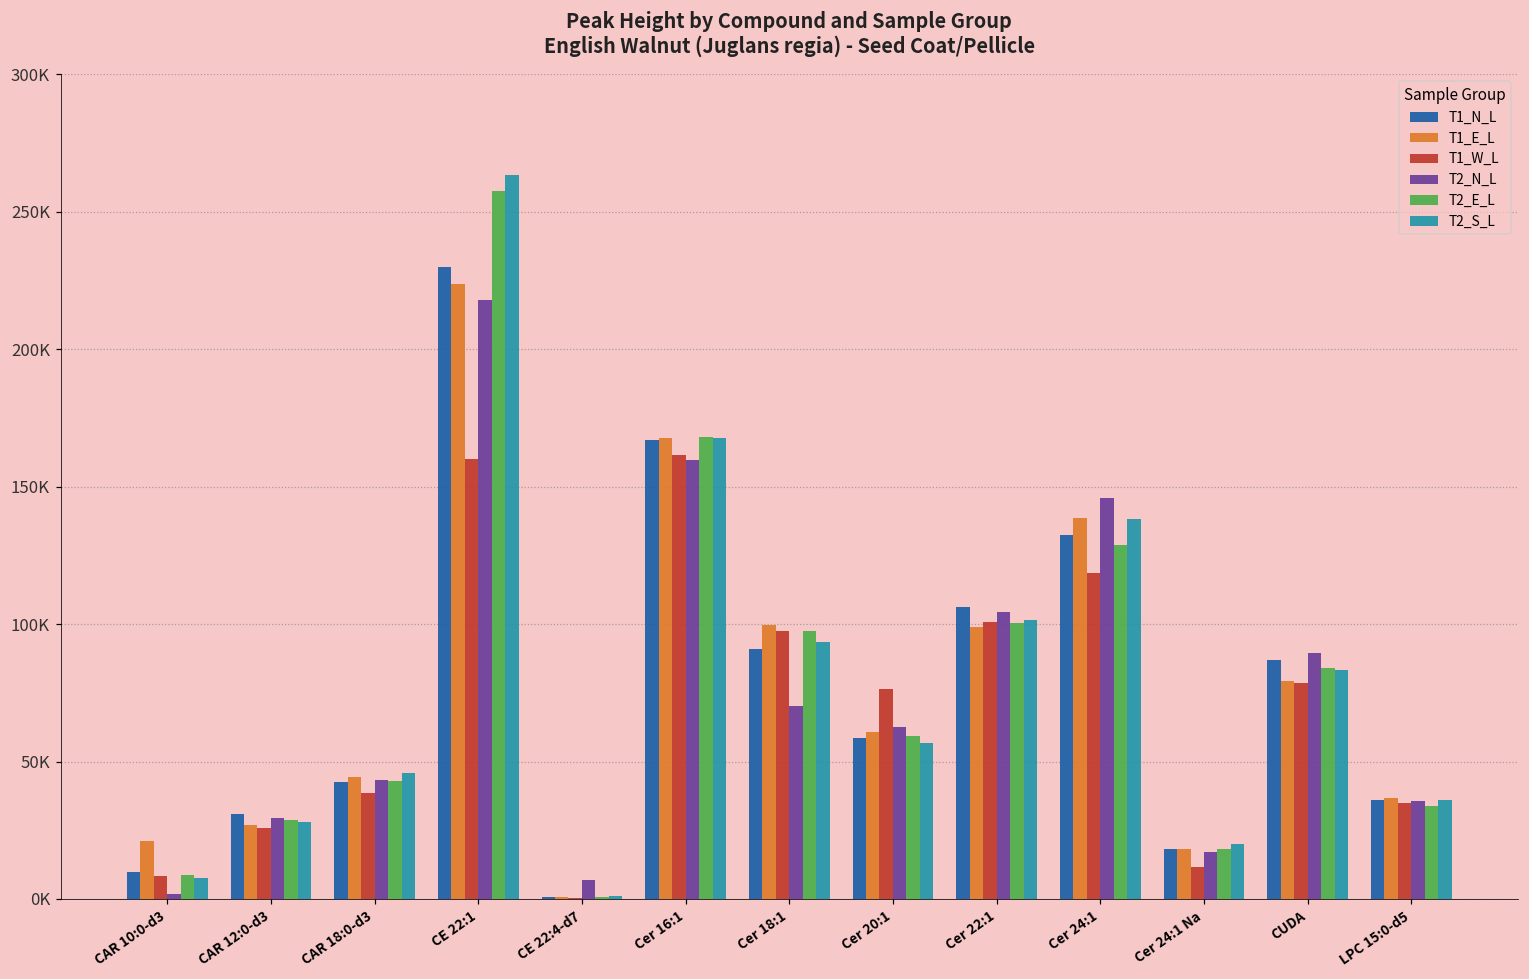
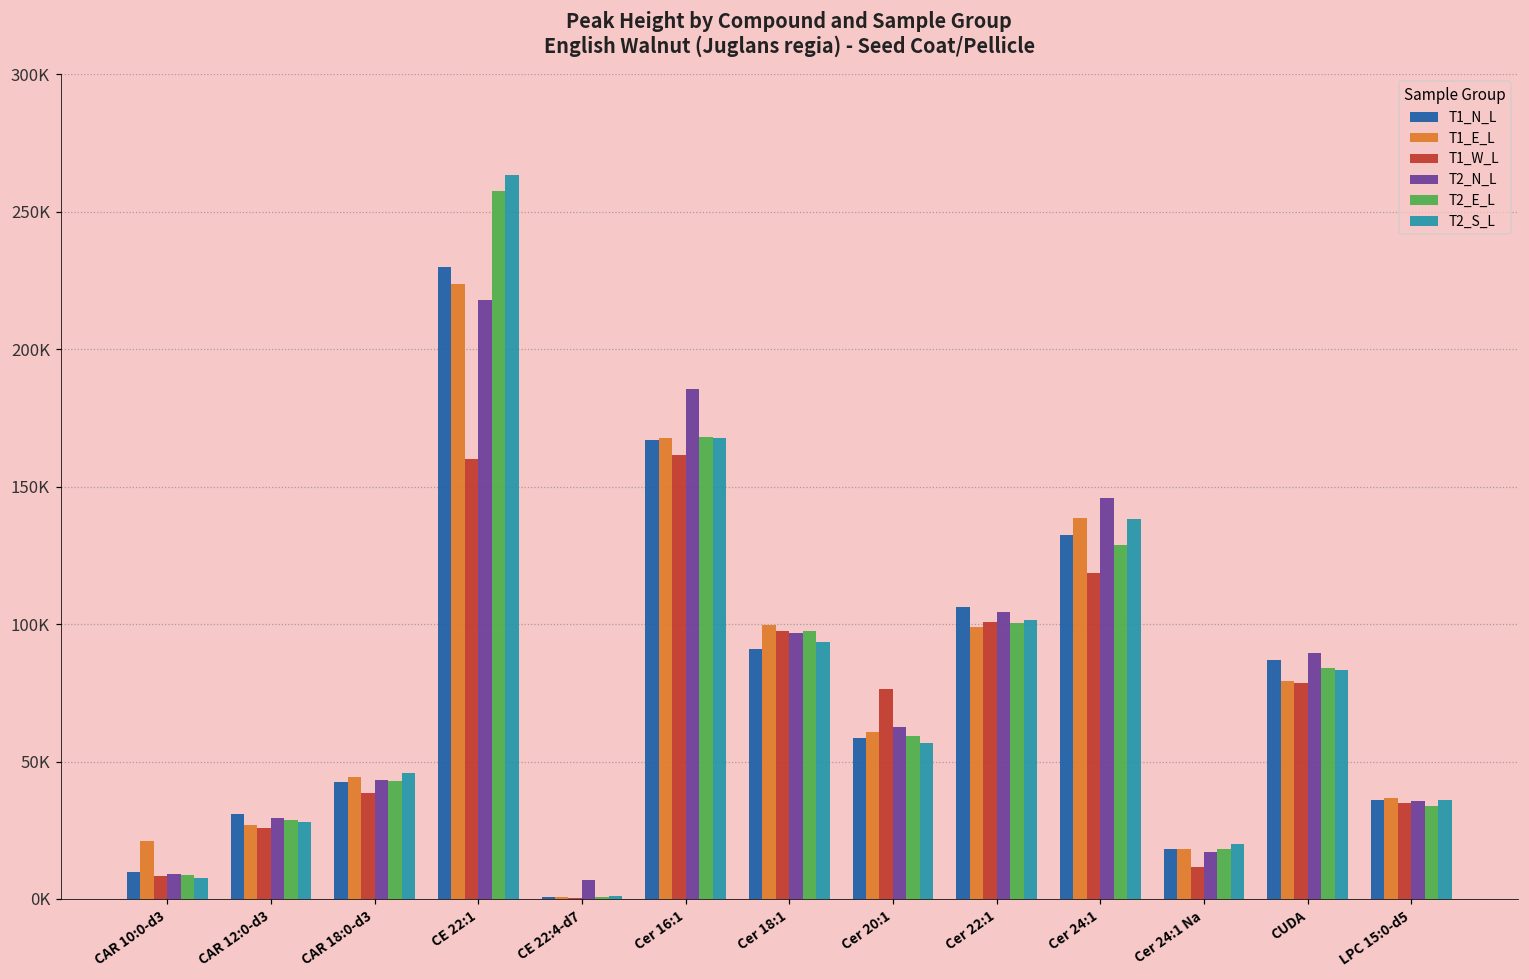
  {
    "T1_E_L": {
      "CAR 10:0-d3": 21000,
      "CAR 12:0-d3": 27000,
      "CAR 18:0-d3": 45000,
      "CE 22:1": 224000,
      "Cer 16:1": 168000,
      "Cer 18:1": 99000,
      "Cer 20:1": 61000,
      "Cer 22:1": 99000,
      "Cer 24:1": 139000,
      "Cer 24:1 Na": 18000,
      "CUDA": 79000,
      "LPC 15:0-d5": 37000
    },
    "T1_W_L": {
      "CAR 10:0-d3": 8000,
      "CAR 12:0-d3": 26000,
      "CAR 18:0-d3": 39000,
      "CE 22:1": 160000,
      "Cer 16:1": 162000,
      "Cer 18:1": 97000,
      "Cer 20:1": 76000,
      "Cer 22:1": 101000,
      "Cer 24:1": 119000,
      "Cer 24:1 Na": 12000,
      "CUDA": 79000,
      "LPC 15:0-d5": 35000
    },
    "T2_N_L": {
-     "CAR 10:0-d3": 2000,
+     "CAR 10:0-d3": 9000,
      "CAR 12:0-d3": 29000,
      "CAR 18:0-d3": 43000,
      "CE 22:1": 218000,
      "CE 22:4-d7": 7000,
-     "Cer 16:1": 160000,
-     "Cer 18:1": 70000,
+     "Cer 16:1": 186000,
+     "Cer 18:1": 97000,
      "Cer 20:1": 63000,
      "Cer 22:1": 104000,
      "Cer 24:1": 146000,
      "Cer 24:1 Na": 17000,
      "CUDA": 89000,
      "LPC 15:0-d5": 36000
    },
    "T2_E_L": {
      "CAR 10:0-d3": 9000,
      "CAR 12:0-d3": 29000,
      "CAR 18:0-d3": 43000,
      "CE 22:1": 257000,
      "Cer 16:1": 168000,
      "Cer 18:1": 97000,
      "Cer 20:1": 59000,
      "Cer 22:1": 100000,
      "Cer 24:1": 129000,
      "Cer 24:1 Na": 18000,
      "CUDA": 84000,
      "LPC 15:0-d5": 34000
    }
  }
